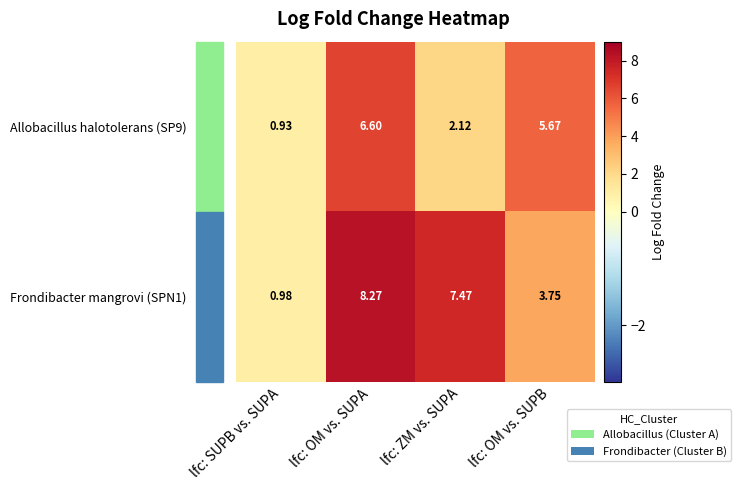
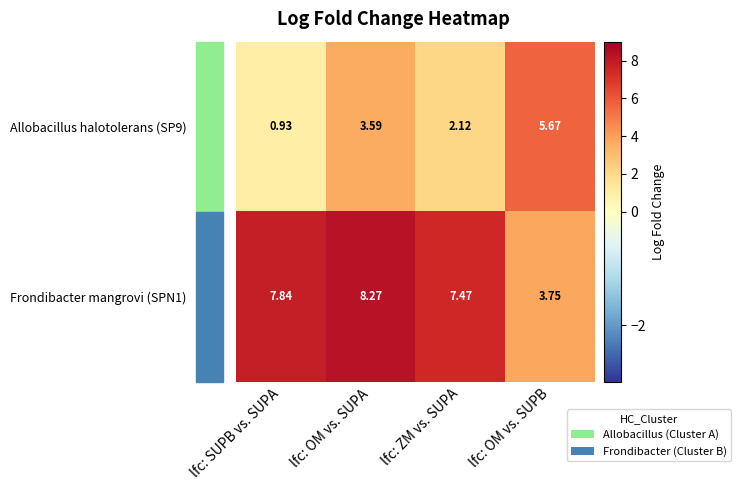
  {
    "Allobacillus halotolerans (SP9)": {
      "lfc: SUPB vs. SUPA": 0.93,
-     "lfc: OM vs. SUPA": 6.60,
+     "lfc: OM vs. SUPA": 3.59,
      "lfc: ZM vs. SUPA": 2.12,
      "lfc: OM vs. SUPB": 5.67
    },
    "Frondibacter mangrovi (SPN1)": {
-     "lfc: SUPB vs. SUPA": 0.98,
+     "lfc: SUPB vs. SUPA": 7.84,
      "lfc: OM vs. SUPA": 8.27,
      "lfc: ZM vs. SUPA": 7.47,
      "lfc: OM vs. SUPB": 3.75
    }
  }
